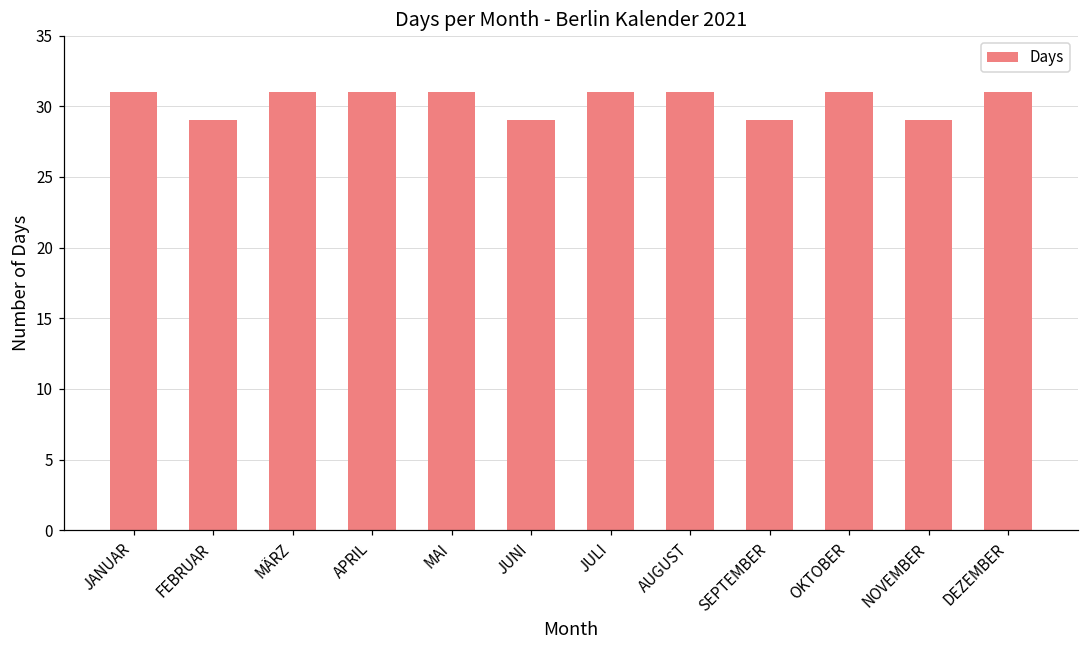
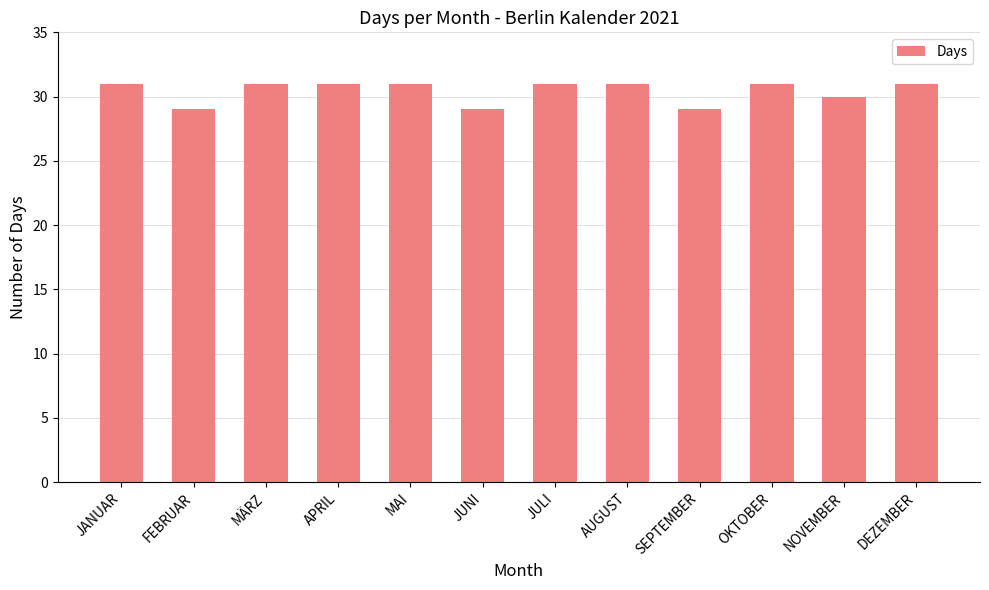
  {
    "JANUAR": 31,
    "FEBRUAR": 29,
    "MÄRZ": 31,
    "APRIL": 31,
    "MAI": 31,
    "JUNI": 29,
    "JULI": 31,
    "AUGUST": 31,
    "SEPTEMBER": 29,
    "OKTOBER": 31,
-   "NOVEMBER": 29,
+   "NOVEMBER": 30,
    "DEZEMBER": 31
  }
